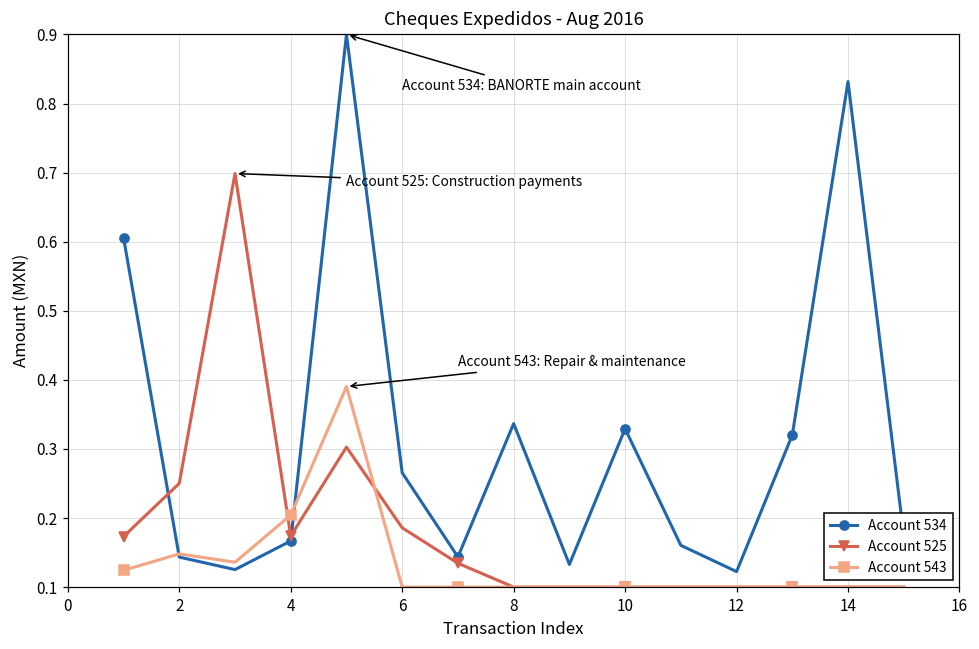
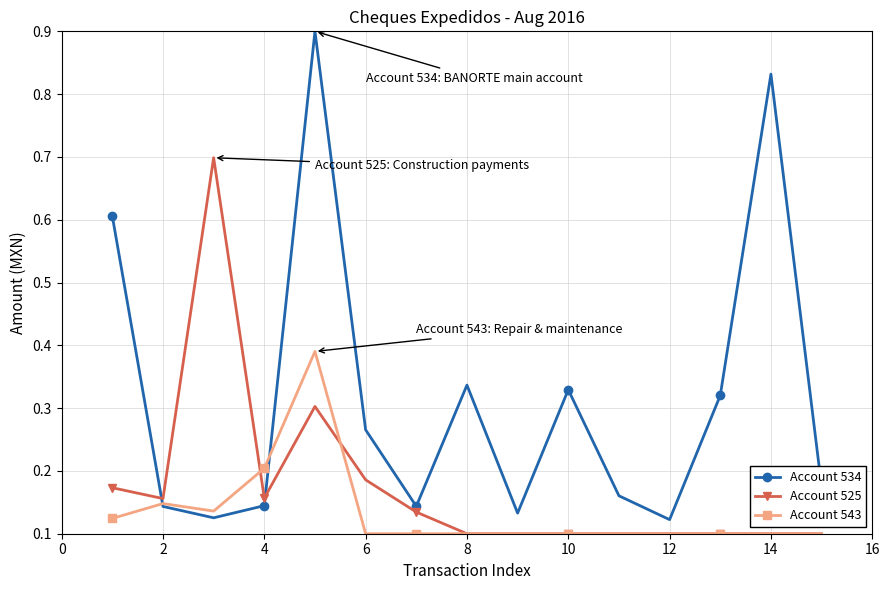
  {
    "Account 534": {
      "2": 0.14,
-     "4": 0.17,
+     "4": 0.14,
      "6": 0.27,
      "8": 0.34,
      "10": 0.33,
      "12": 0.12,
      "14": 0.83
    },
    "Account 525": {
-     "2": 0.25,
-     "4": 0.17,
+     "2": 0.16,
+     "4": 0.16,
      "6": 0.19
    },
    "Account 543": {
      "2": 0.15,
      "4": 0.20,
      "6": 0.10
    }
  }
